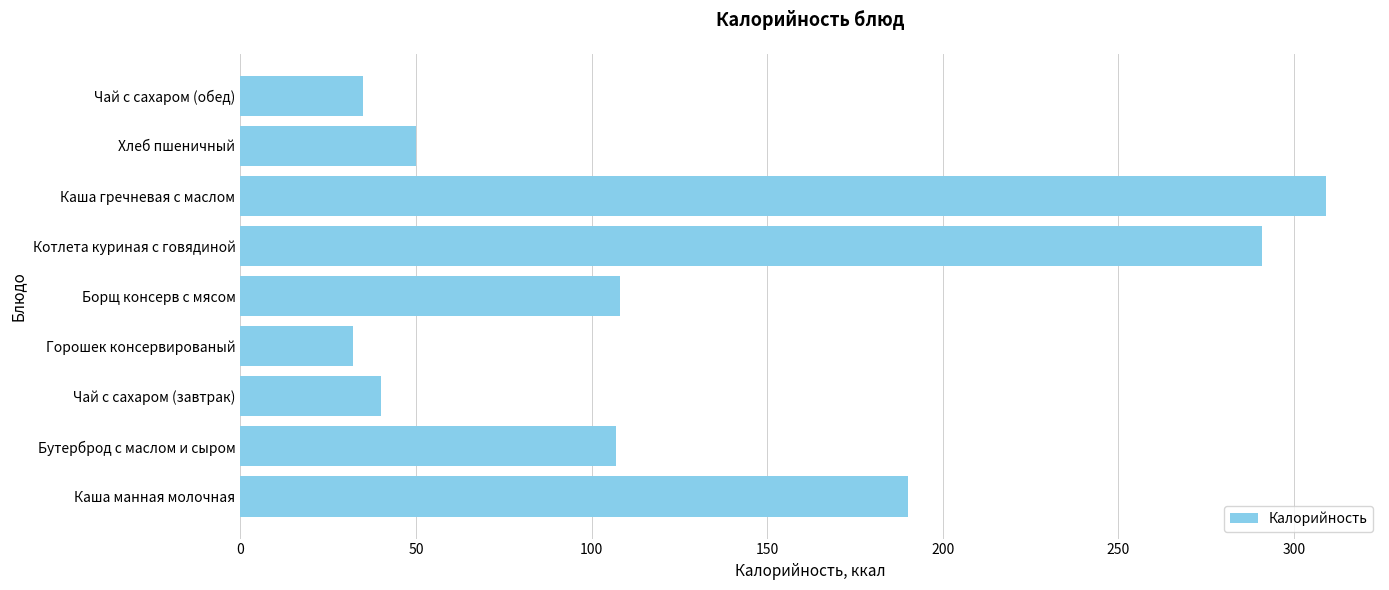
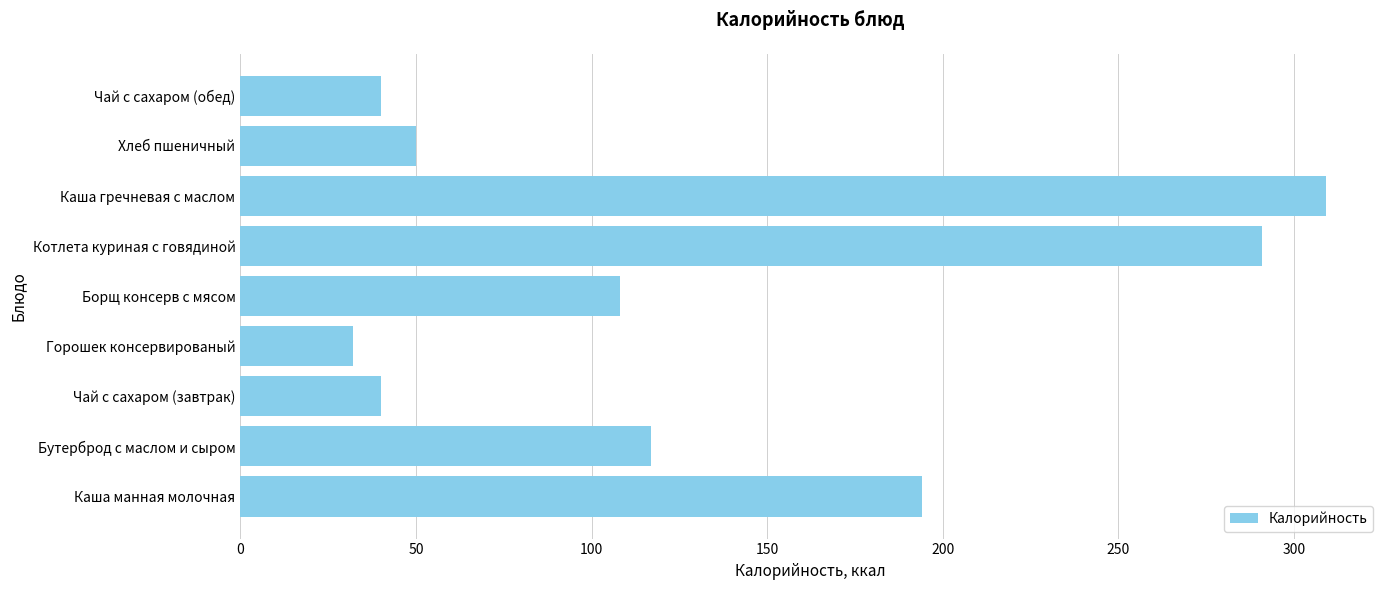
  {
-   "Чай с сахаром (обед)": 35,
+   "Чай с сахаром (обед)": 40,
    "Хлеб пшеничный": 50,
    "Каша гречневая с маслом": 309,
    "Котлета куриная с говядиной": 291,
    "Борщ консерв с мясом": 108,
    "Горошек консервированый": 32,
    "Чай с сахаром (завтрак)": 40,
-   "Бутерброд с маслом и сыром": 107,
-   "Каша манная молочная": 190
+   "Бутерброд с маслом и сыром": 117,
+   "Каша манная молочная": 194
  }
